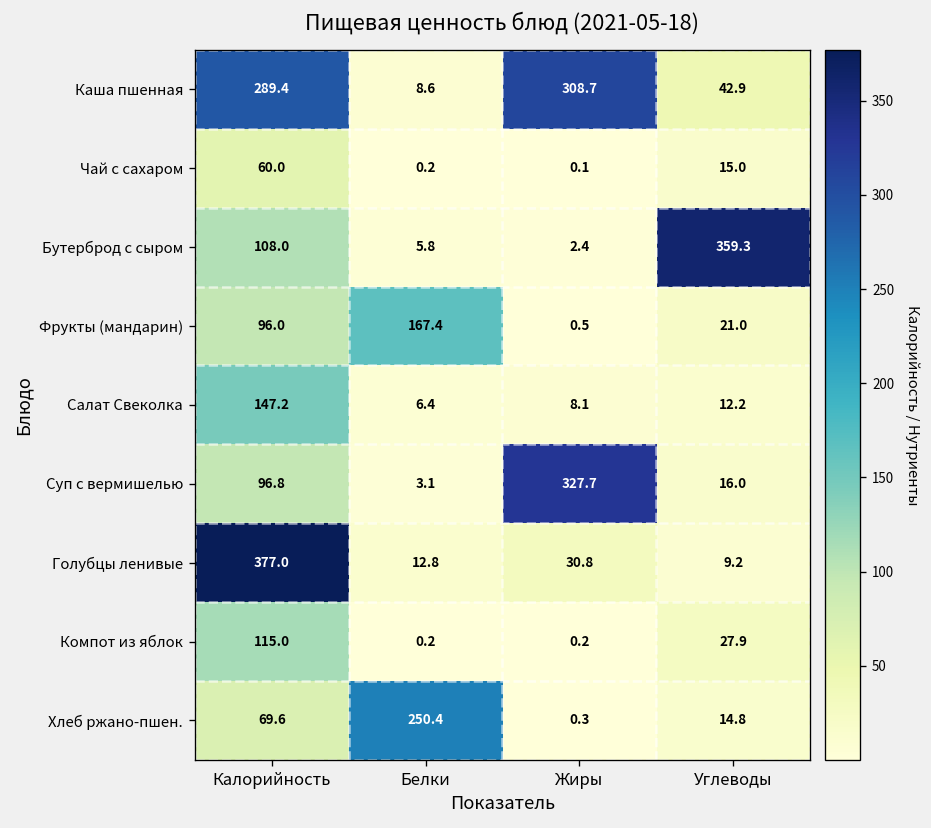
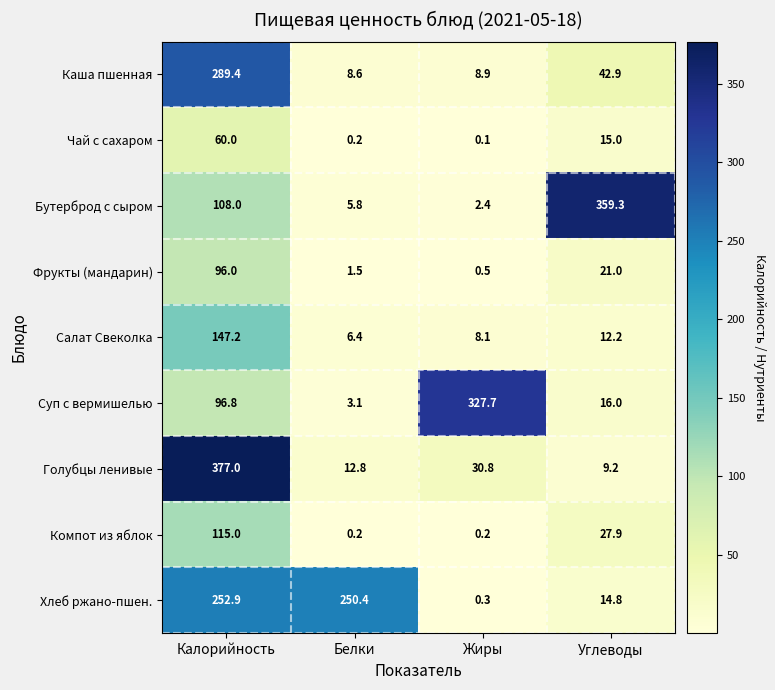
  {
    "Каша пшенная": {
      "Калорийность": 289.4,
      "Белки": 8.6,
-     "Жиры": 308.7,
+     "Жиры": 8.9,
      "Углеводы": 42.9
    },
    "Чай с сахаром": {
      "Калорийность": 60.0,
      "Белки": 0.2,
      "Жиры": 0.1,
      "Углеводы": 15.0
    },
    "Бутерброд с сыром": {
      "Калорийность": 108.0,
      "Белки": 5.8,
      "Жиры": 2.4,
      "Углеводы": 359.3
    },
    "Фрукты (мандарин)": {
      "Калорийность": 96.0,
-     "Белки": 167.4,
+     "Белки": 1.5,
      "Жиры": 0.5,
      "Углеводы": 21.0
    },
    "Салат Свеколка": {
      "Калорийность": 147.2,
      "Белки": 6.4,
      "Жиры": 8.1,
      "Углеводы": 12.2
    },
    "Суп с вермишелью": {
      "Калорийность": 96.8,
      "Белки": 3.1,
      "Жиры": 327.7,
      "Углеводы": 16.0
    },
    "Голубцы ленивые": {
      "Калорийность": 377.0,
      "Белки": 12.8,
      "Жиры": 30.8,
      "Углеводы": 9.2
    },
    "Компот из яблок": {
      "Калорийность": 115.0,
      "Белки": 0.2,
      "Жиры": 0.2,
      "Углеводы": 27.9
    },
    "Хлеб ржано-пшен.": {
-     "Калорийность": 69.6,
+     "Калорийность": 252.9,
      "Белки": 250.4,
      "Жиры": 0.3,
      "Углеводы": 14.8
    }
  }
